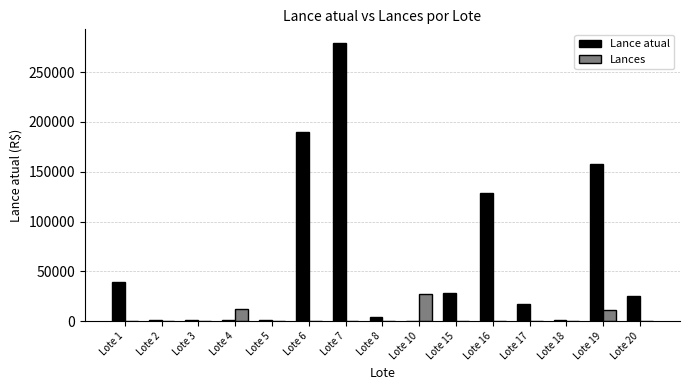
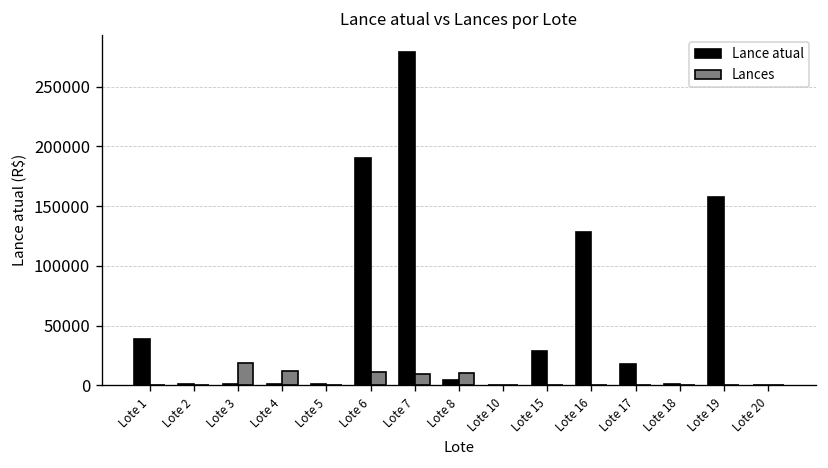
  {
    "Lance atual": {
      "Lote 1": 40000,
      "Lote 6": 190000,
      "Lote 7": 280000,
      "Lote 8": 0,
      "Lote 15": 30000,
      "Lote 16": 130000,
      "Lote 17": 20000,
      "Lote 19": 160000,
-     "Lote 20": 30000
+     "Lote 20": 0
    },
    "Lances": {
      "Lote 1": 0,
      "Lote 2": 0,
-     "Lote 3": 0,
+     "Lote 3": 20000,
      "Lote 4": 10000,
      "Lote 5": 0,
-     "Lote 6": 0,
-     "Lote 7": 0,
-     "Lote 8": 0,
-     "Lote 10": 30000,
+     "Lote 6": 10000,
+     "Lote 7": 10000,
+     "Lote 8": 10000,
+     "Lote 10": 0,
      "Lote 15": 0,
      "Lote 18": 0,
-     "Lote 19": 10000,
+     "Lote 19": 0,
      "Lote 20": 0
    }
  }
